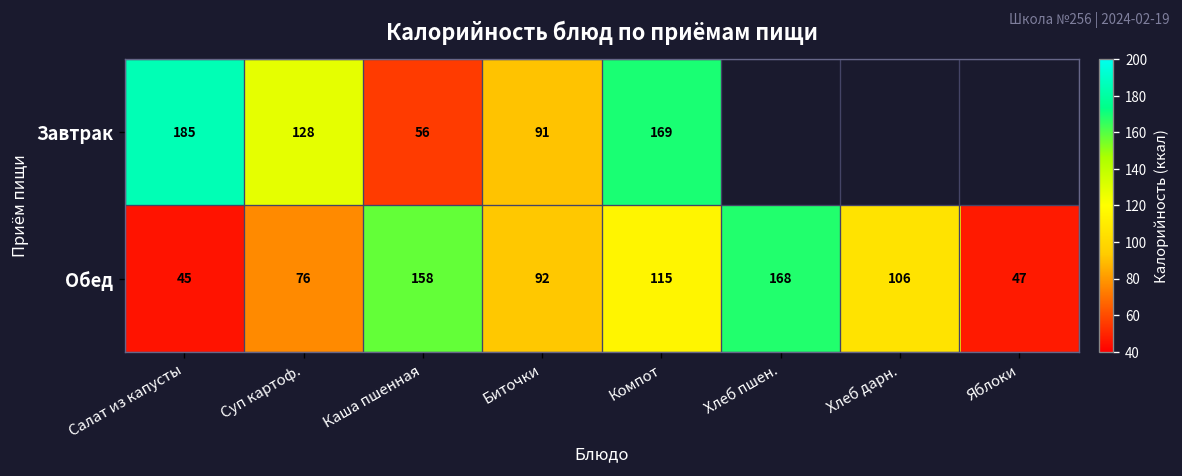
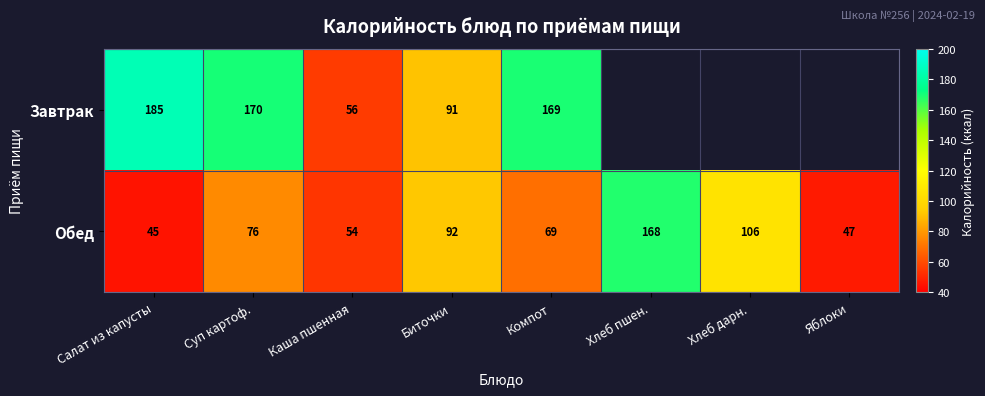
  {
    "Завтрак": {
      "Салат из капусты": 185,
-     "Суп картоф.": 128,
+     "Суп картоф.": 170,
      "Каша пшенная": 56,
      "Биточки": 91,
      "Компот": 169
    },
    "Обед": {
      "Салат из капусты": 45,
      "Суп картоф.": 76,
-     "Каша пшенная": 158,
+     "Каша пшенная": 54,
      "Биточки": 92,
-     "Компот": 115,
+     "Компот": 69,
      "Хлеб пшен.": 168,
      "Хлеб дарн.": 106,
      "Яблоки": 47
    }
  }
